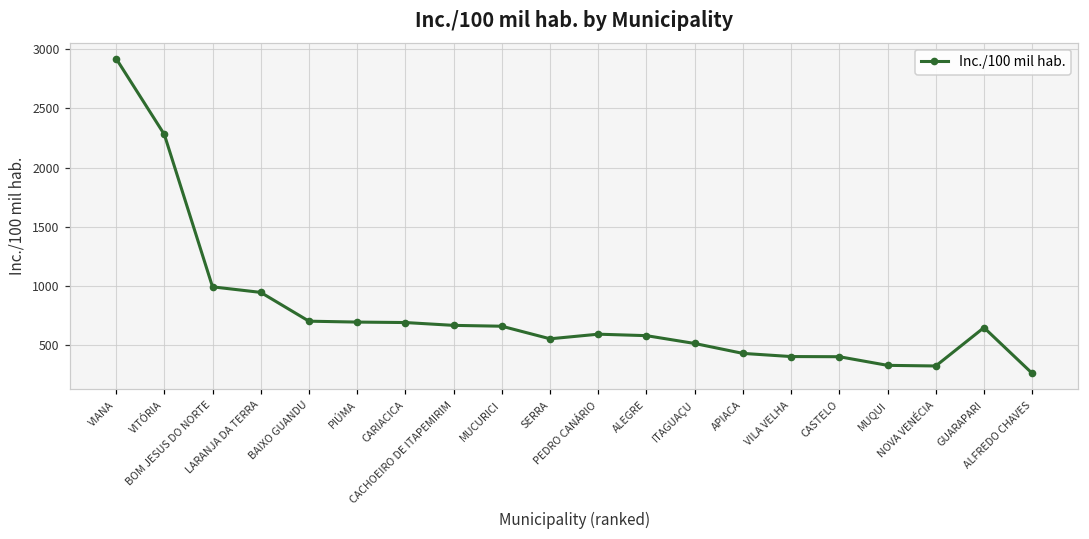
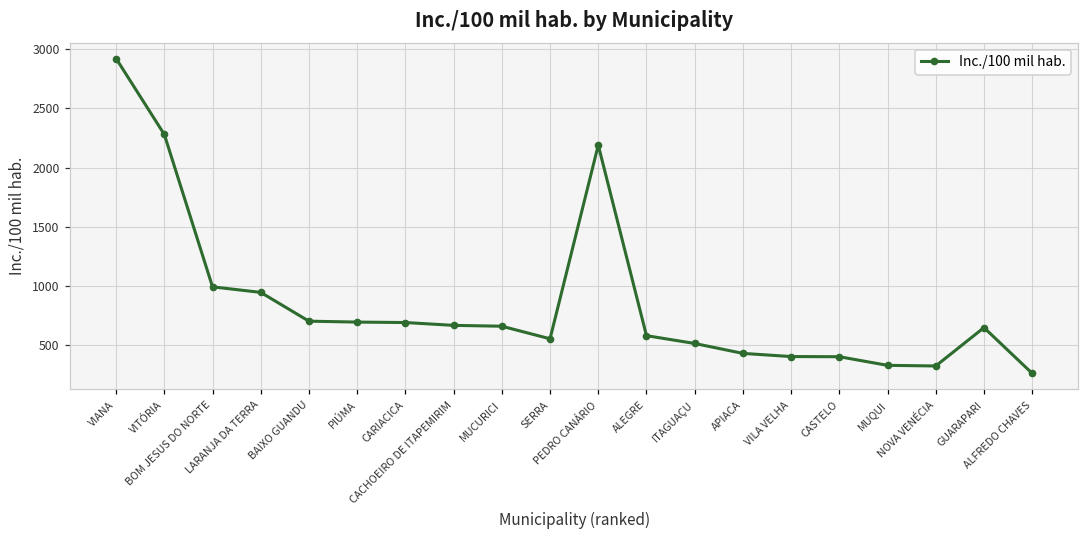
  {
    "VIANA": 2920,
    "VITÓRIA": 2280,
    "BOM JESUS DO NORTE": 990,
    "LARANJA DA TERRA": 940,
    "BAIXO GUANDU": 700,
    "PIÚMA": 690,
    "CARIACICA": 690,
    "CACHOEIRO DE ITAPEMIRIM": 660,
    "MUCURICI": 660,
    "SERRA": 550,
-   "PEDRO CANÁRIO": 590,
+   "PEDRO CANÁRIO": 2190,
    "ALEGRE": 580,
    "ITAGUAÇU": 510,
    "APIACA": 430,
    "VILA VELHA": 400,
    "CASTELO": 400,
    "MUQUI": 330,
    "NOVA VENÉCIA": 320,
    "GUARAPARI": 640,
    "ALFREDO CHAVES": 260
  }
